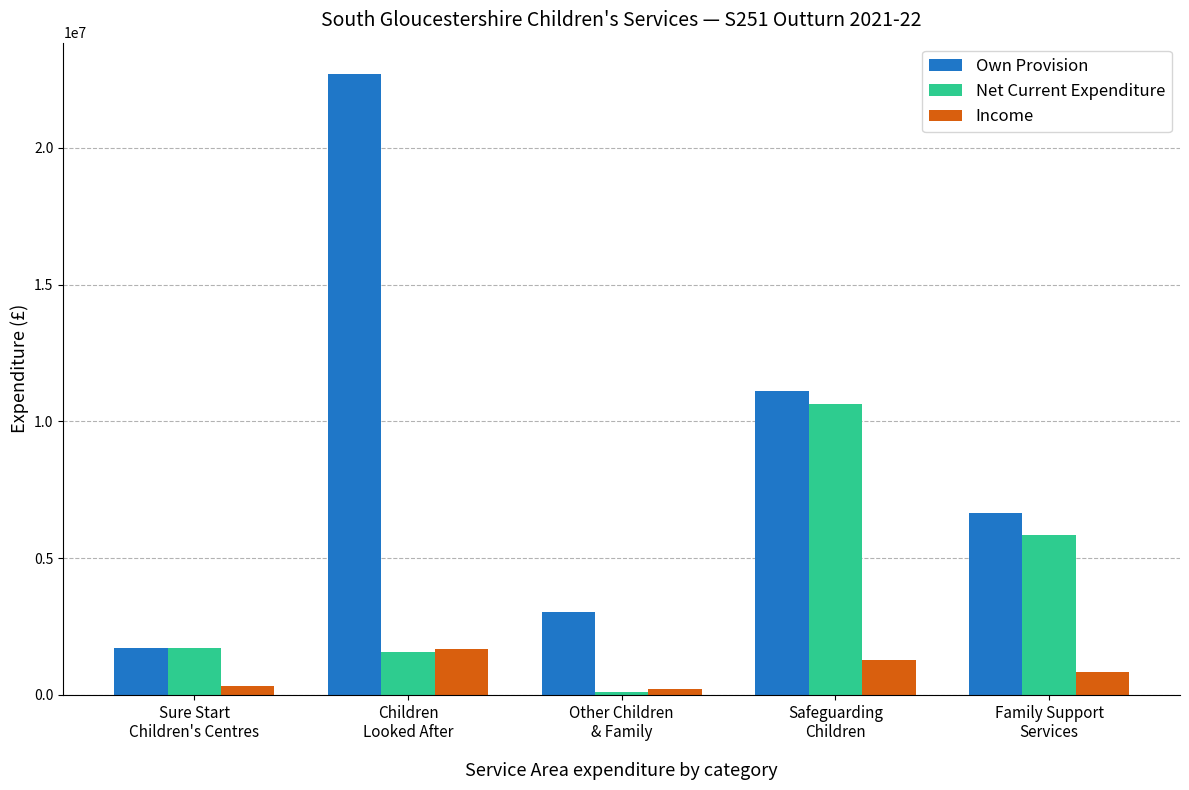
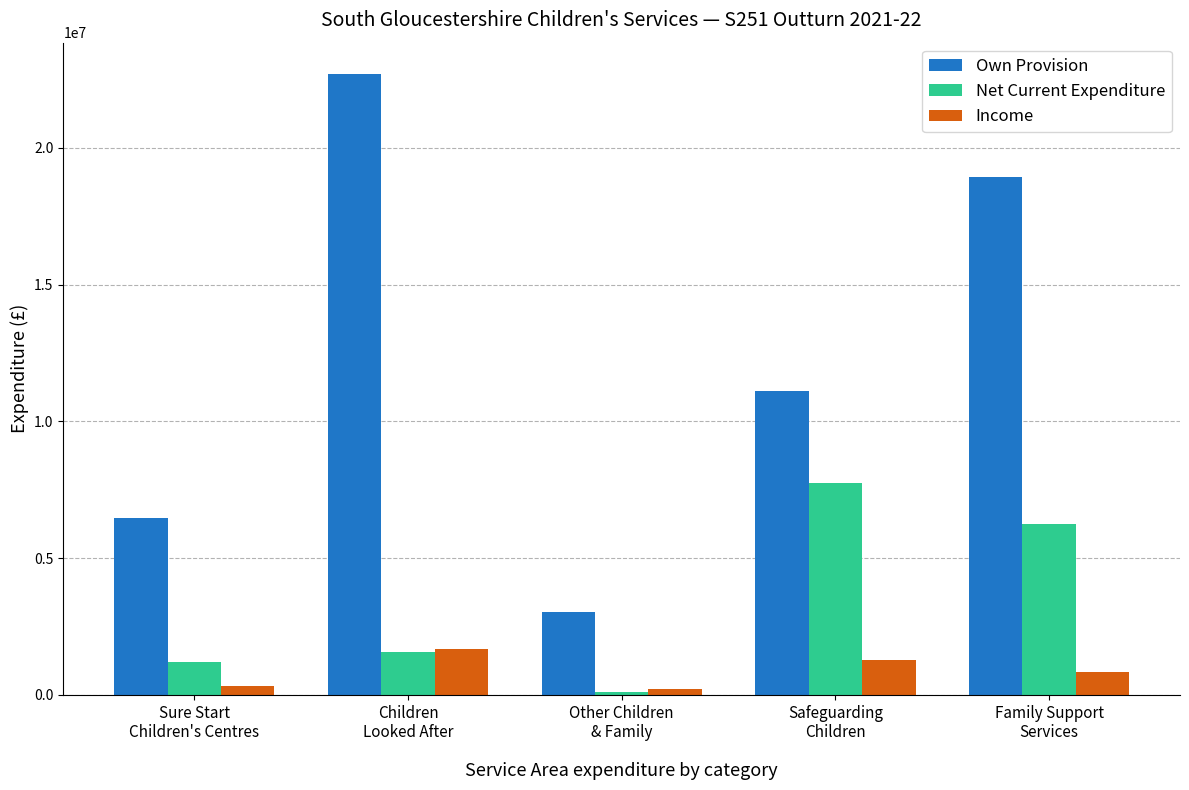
  {
    "Own Provision": {
-     "Sure Start Children's Centres": 1700000,
+     "Sure Start Children's Centres": 6500000,
      "Children Looked After": 22700000,
      "Other Children & Family": 3000000,
      "Safeguarding Children": 11100000,
-     "Family Support Services": 6700000
+     "Family Support Services": 18900000
    },
    "Net Current Expenditure": {
-     "Sure Start Children's Centres": 1700000,
+     "Sure Start Children's Centres": 1200000,
      "Children Looked After": 1600000,
      "Other Children & Family": 100000,
-     "Safeguarding Children": 10600000,
-     "Family Support Services": 5800000
+     "Safeguarding Children": 7700000,
+     "Family Support Services": 6300000
    },
    "Income": {
      "Sure Start Children's Centres": 300000,
      "Children Looked After": 1700000,
      "Other Children & Family": 200000,
      "Safeguarding Children": 1300000,
      "Family Support Services": 800000
    }
  }
